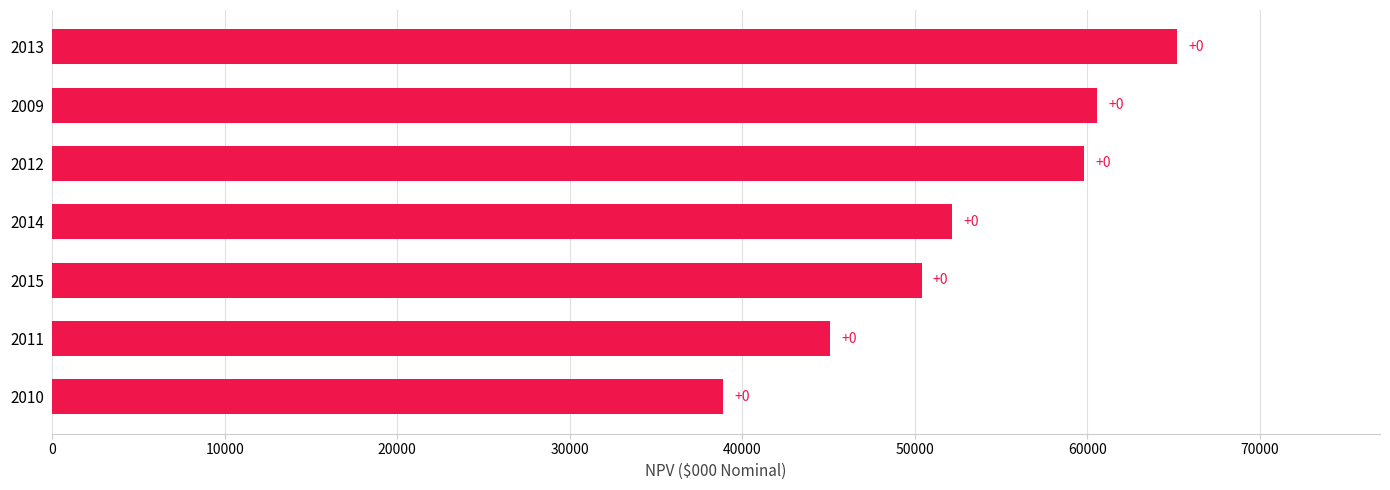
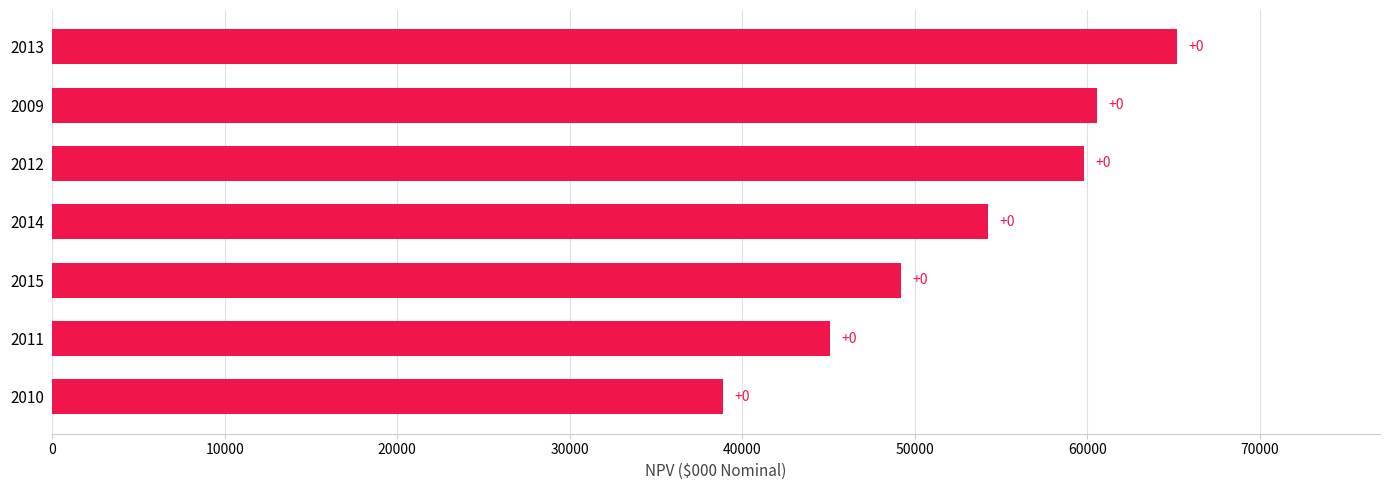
  {
-   "2014": 52100,
-   "2015": 50400
+   "2014": 54200,
+   "2015": 49200
  }
